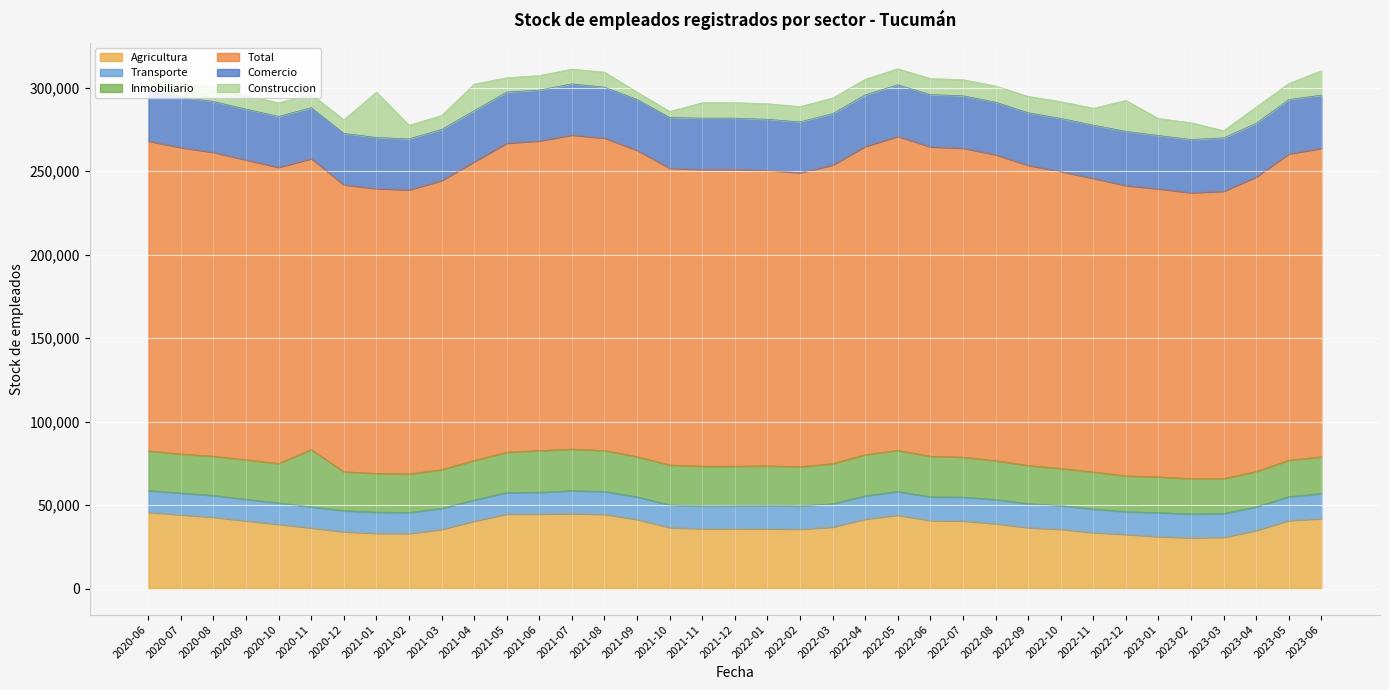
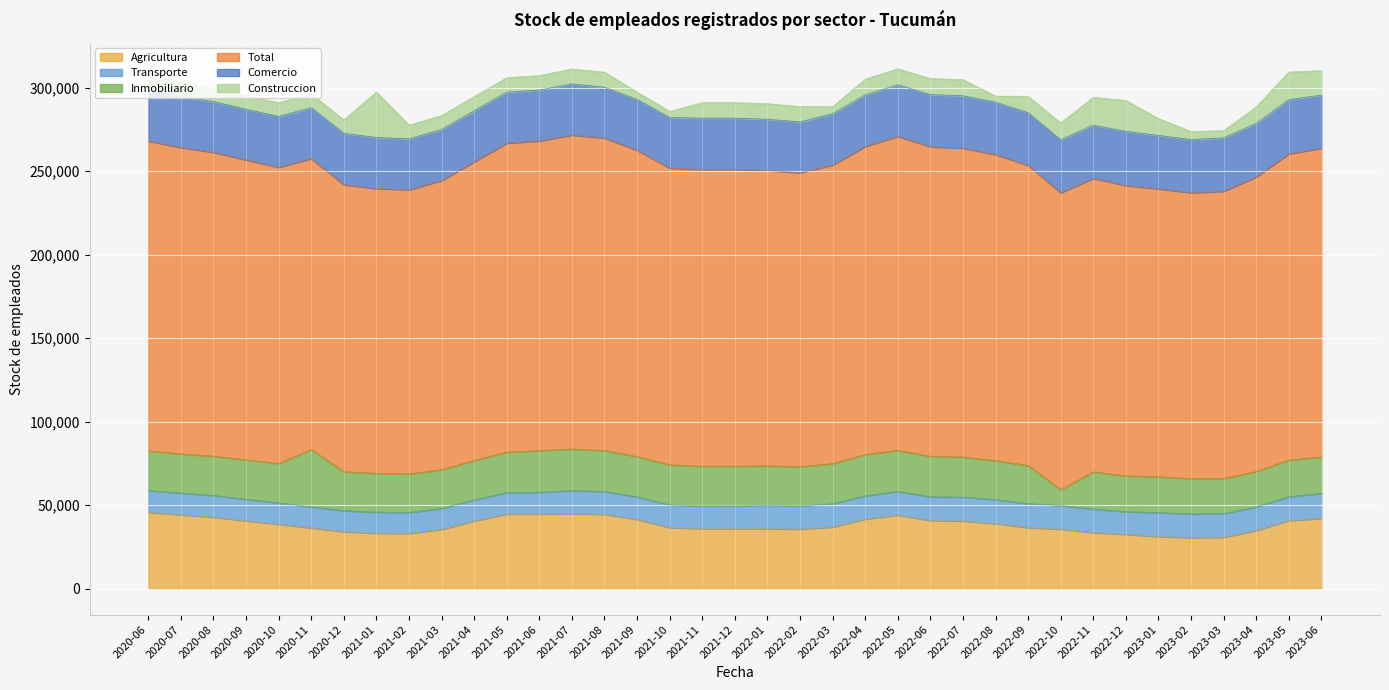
  {
    "Inmobiliario": {
      "2020-06": "24,000",
      "2020-07": "23,000",
      "2020-08": "24,000",
      "2020-09": "24,000",
      "2020-10": "24,000",
      "2020-11": "34,000",
      "2020-12": "23,000",
      "2021-01": "23,000",
      "2021-02": "23,000",
      "2021-03": "23,000",
      "2021-04": "24,000",
      "2021-05": "24,000",
      "2021-06": "25,000",
      "2021-07": "25,000",
      "2021-08": "25,000",
      "2021-09": "24,000",
      "2021-10": "24,000",
      "2021-11": "24,000",
      "2021-12": "24,000",
      "2022-01": "24,000",
      "2022-02": "24,000",
      "2022-03": "24,000",
      "2022-04": "25,000",
      "2022-05": "25,000",
      "2022-06": "24,000",
      "2022-07": "24,000",
      "2022-08": "23,000",
      "2022-09": "23,000",
-     "2022-10": "22,000",
+     "2022-10": "9,000",
      "2022-11": "22,000",
      "2022-12": "21,000",
      "2023-01": "21,000",
      "2023-02": "21,000",
      "2023-03": "21,000",
      "2023-04": "21,000",
      "2023-05": "22,000",
      "2023-06": "22,000"
    },
    "Construccion": {
      "2020-10": "8,000",
      "2020-12": "8,000",
      "2021-01": "27,000",
      "2021-02": "8,000",
      "2021-03": "8,000",
-     "2021-04": "16,000",
+     "2021-04": "8,000",
      "2021-05": "9,000",
      "2021-06": "9,000",
      "2021-07": "9,000",
      "2021-08": "9,000",
      "2021-09": "4,000",
      "2021-10": "4,000",
      "2021-11": "9,000",
      "2021-12": "9,000",
      "2022-01": "9,000",
      "2022-02": "9,000",
-     "2022-03": "9,000",
+     "2022-03": "4,000",
      "2022-04": "9,000",
      "2022-05": "10,000",
      "2022-06": "10,000",
      "2022-07": "10,000",
-     "2022-08": "10,000",
+     "2022-08": "4,000",
      "2022-09": "10,000",
      "2022-10": "10,000",
-     "2022-11": "10,000",
+     "2022-11": "17,000",
      "2022-12": "19,000",
      "2023-01": "10,000",
-     "2023-02": "10,000",
+     "2023-02": "5,000",
      "2023-03": "4,000",
      "2023-04": "10,000",
-     "2023-05": "10,000",
+     "2023-05": "17,000",
      "2023-06": "15,000"
    }
  }
